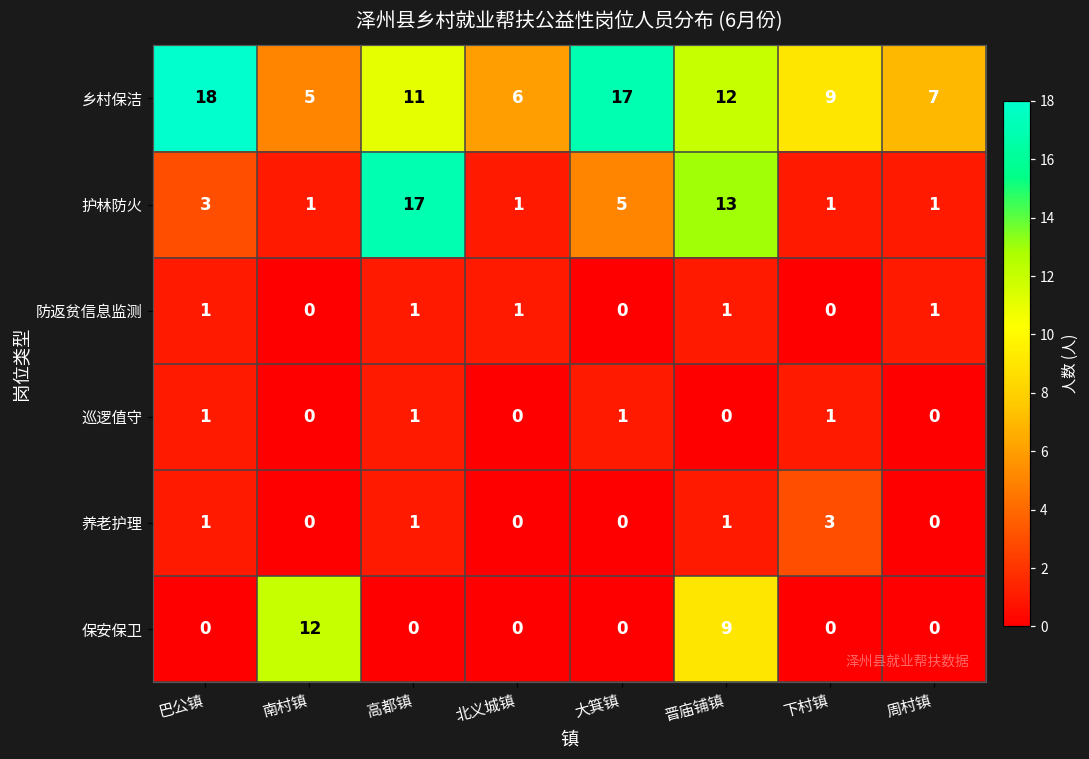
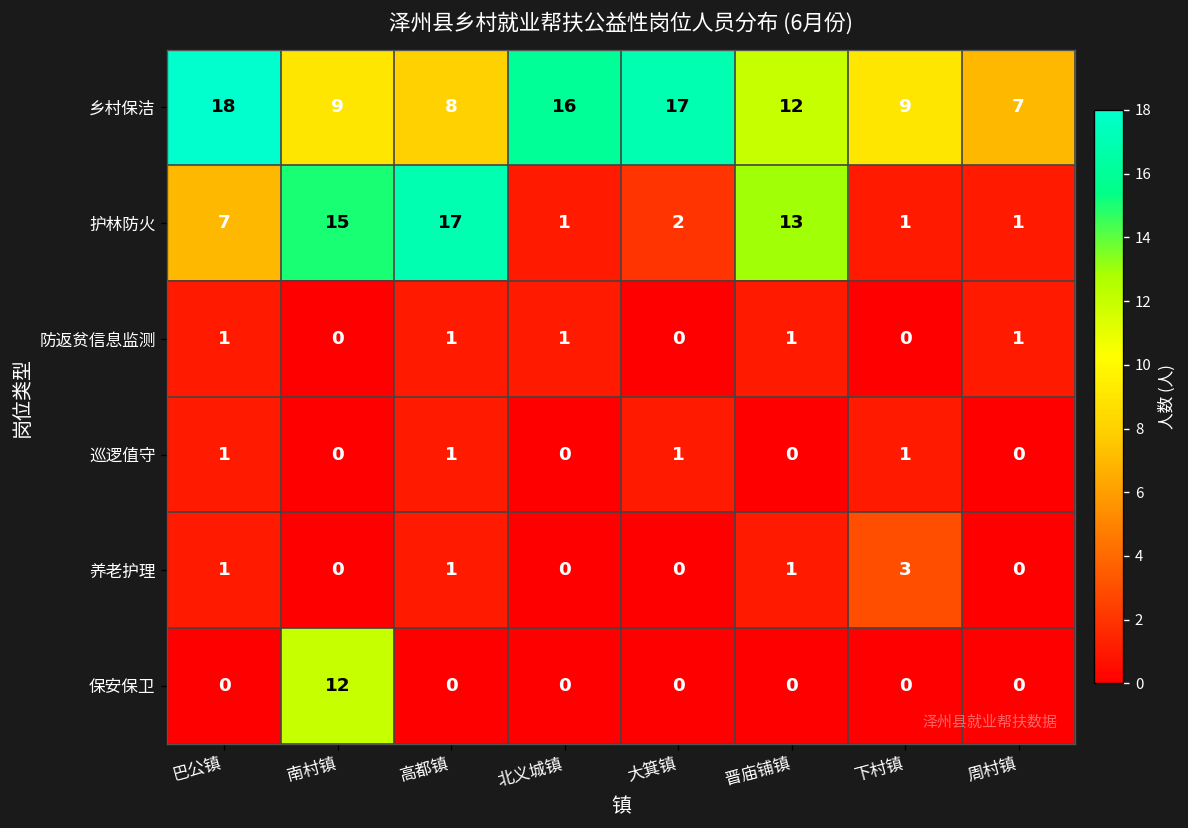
  {
    "乡村保洁": {
      "巴公镇": 18,
-     "南村镇": 5,
-     "高都镇": 11,
-     "北义城镇": 6,
+     "南村镇": 9,
+     "高都镇": 8,
+     "北义城镇": 16,
      "大箕镇": 17,
      "晋庙铺镇": 12,
      "下村镇": 9,
      "周村镇": 7
    },
    "护林防火": {
-     "巴公镇": 3,
-     "南村镇": 1,
+     "巴公镇": 7,
+     "南村镇": 15,
      "高都镇": 17,
      "北义城镇": 1,
-     "大箕镇": 5,
+     "大箕镇": 2,
      "晋庙铺镇": 13,
      "下村镇": 1,
      "周村镇": 1
    },
    "防返贫信息监测": {
      "巴公镇": 1,
      "南村镇": 0,
      "高都镇": 1,
      "北义城镇": 1,
      "大箕镇": 0,
      "晋庙铺镇": 1,
      "下村镇": 0,
      "周村镇": 1
    },
    "巡逻值守": {
      "巴公镇": 1,
      "南村镇": 0,
      "高都镇": 1,
      "北义城镇": 0,
      "大箕镇": 1,
      "晋庙铺镇": 0,
      "下村镇": 1,
      "周村镇": 0
    },
    "养老护理": {
      "巴公镇": 1,
      "南村镇": 0,
      "高都镇": 1,
      "北义城镇": 0,
      "大箕镇": 0,
      "晋庙铺镇": 1,
      "下村镇": 3,
      "周村镇": 0
    },
    "保安保卫": {
      "巴公镇": 0,
      "南村镇": 12,
      "高都镇": 0,
      "北义城镇": 0,
      "大箕镇": 0,
-     "晋庙铺镇": 9,
+     "晋庙铺镇": 0,
      "下村镇": 0
    }
  }
